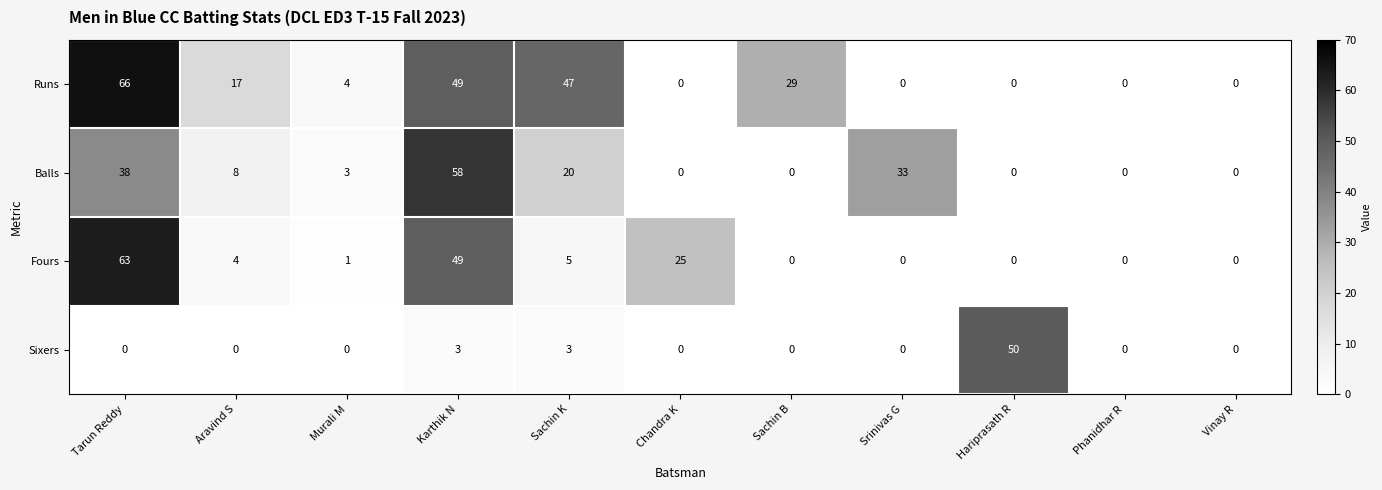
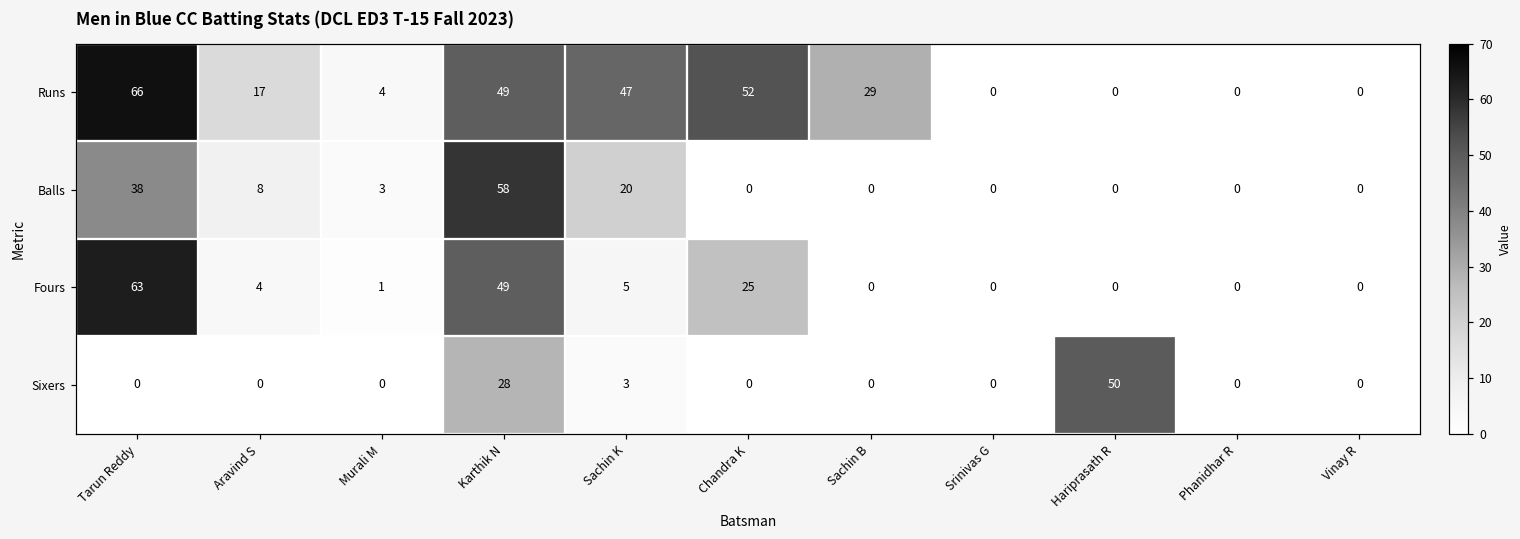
  {
    "Runs": {
      "Tarun Reddy": 66,
      "Aravind S": 17,
      "Murali M": 4,
      "Karthik N": 49,
      "Sachin K": 47,
-     "Chandra K": 0,
+     "Chandra K": 52,
      "Sachin B": 29,
      "Srinivas G": 0,
      "Hariprasath R": 0,
      "Phanidhar R": 0,
      "Vinay R": 0
    },
    "Balls": {
      "Tarun Reddy": 38,
      "Aravind S": 8,
      "Murali M": 3,
      "Karthik N": 58,
      "Sachin K": 20,
      "Chandra K": 0,
      "Sachin B": 0,
-     "Srinivas G": 33,
+     "Srinivas G": 0,
      "Hariprasath R": 0,
      "Phanidhar R": 0,
      "Vinay R": 0
    },
    "Fours": {
      "Tarun Reddy": 63,
      "Aravind S": 4,
      "Murali M": 1,
      "Karthik N": 49,
      "Sachin K": 5,
      "Chandra K": 25,
      "Sachin B": 0,
      "Srinivas G": 0,
      "Hariprasath R": 0,
      "Phanidhar R": 0,
      "Vinay R": 0
    },
    "Sixers": {
      "Tarun Reddy": 0,
      "Aravind S": 0,
      "Murali M": 0,
-     "Karthik N": 3,
+     "Karthik N": 28,
      "Sachin K": 3,
      "Chandra K": 0,
      "Sachin B": 0,
      "Srinivas G": 0,
      "Hariprasath R": 50,
      "Phanidhar R": 0,
      "Vinay R": 0
    }
  }
